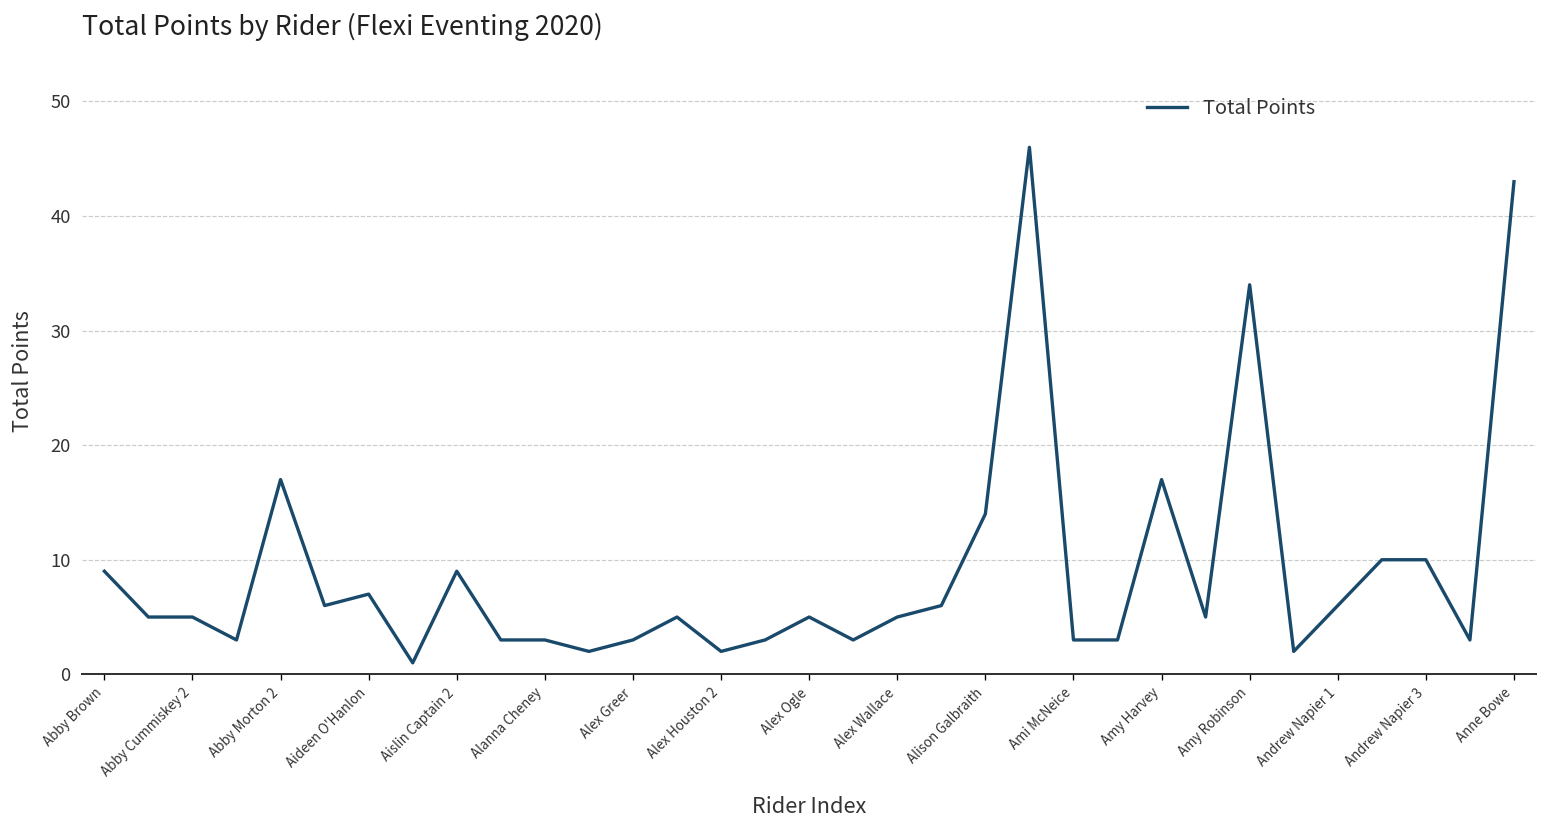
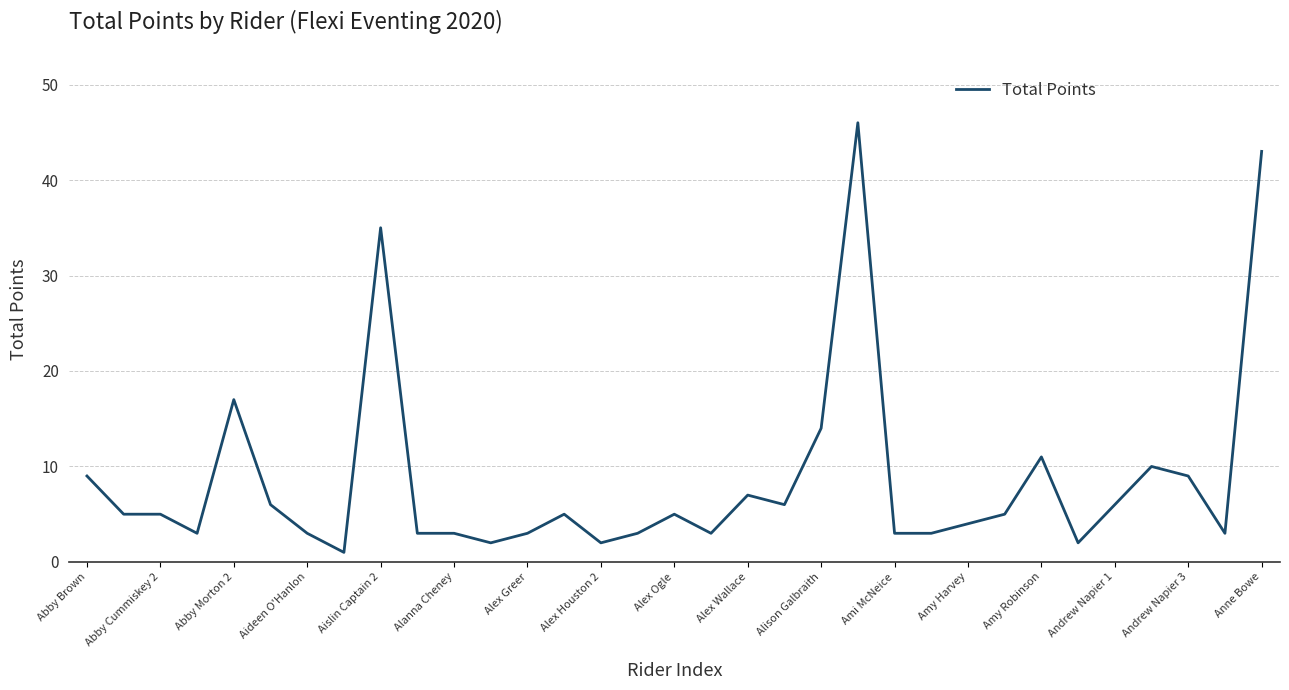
  {
    "Abby Brown": 9,
    "Abby Cummiskey 2": 5,
    "Abby Morton 2": 17,
-   "Aideen O'Hanlon": 7,
-   "Aislin Captain 2": 9,
+   "Aideen O'Hanlon": 3,
+   "Aislin Captain 2": 35,
    "Alanna Cheney": 3,
    "Alex Greer": 3,
    "Alex Houston 2": 2,
    "Alex Ogle": 5,
-   "Alex Wallace": 5,
+   "Alex Wallace": 7,
    "Alison Galbraith": 14,
    "Ami McNeice": 3,
-   "Amy Harvey": 17,
-   "Amy Robinson": 34,
+   "Amy Harvey": 4,
+   "Amy Robinson": 11,
    "Andrew Napier 1": 6,
-   "Andrew Napier 3": 10,
+   "Andrew Napier 3": 9,
    "Anne Bowe": 43
  }
